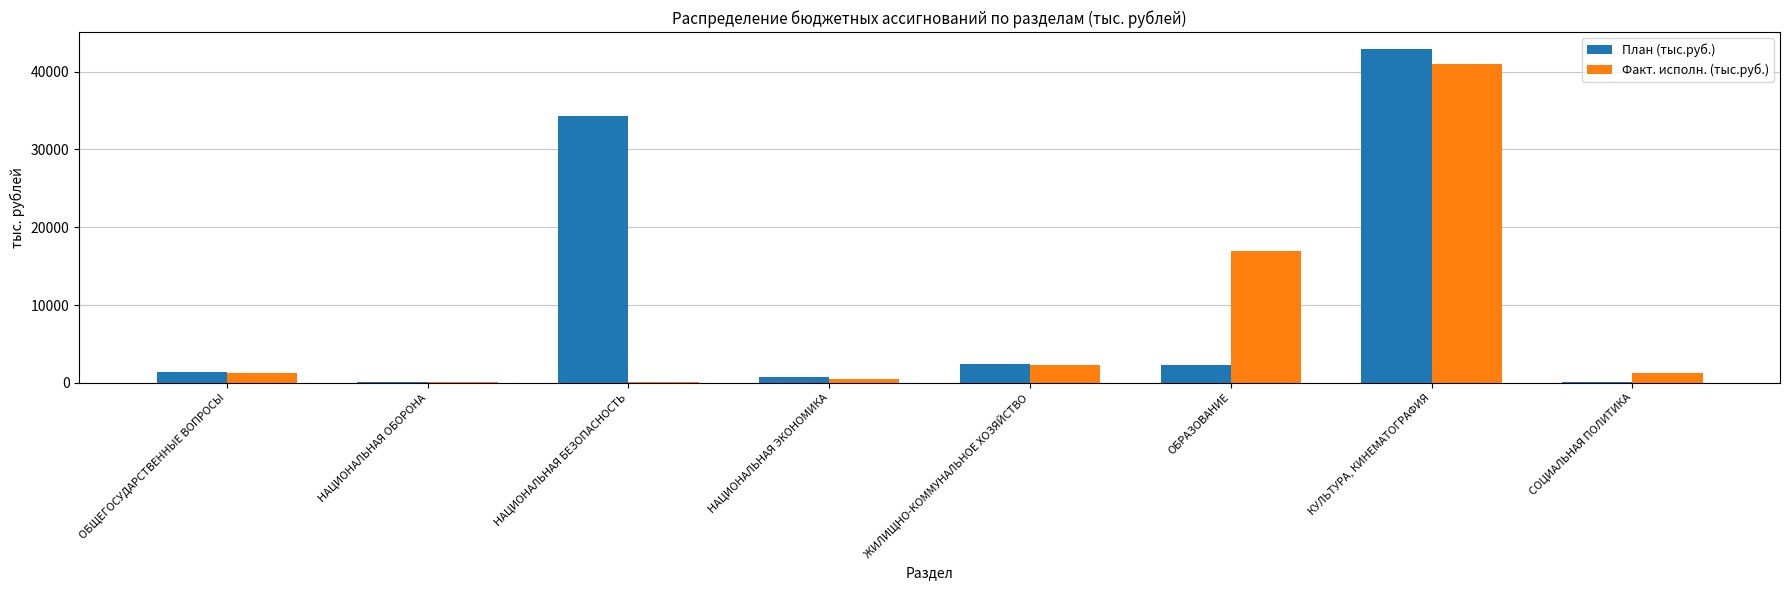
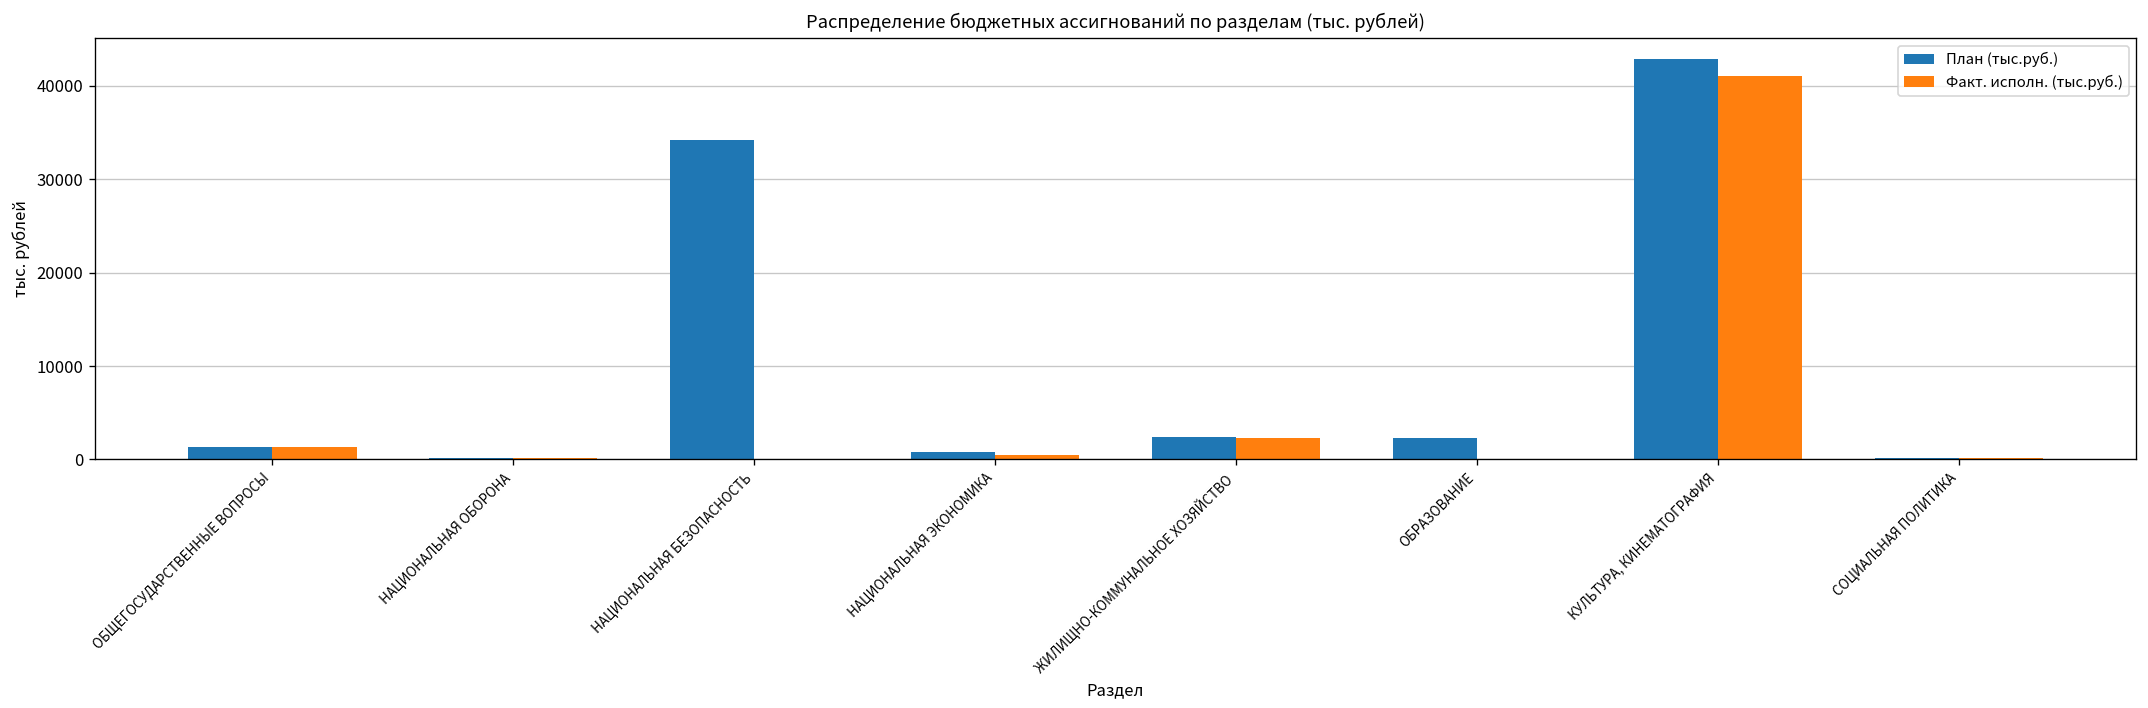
  {
    "План (тыс.руб.)": {
      "ОБЩЕГОСУДАРСТВЕННЫЕ ВОПРОСЫ": 1000,
      "НАЦИОНАЛЬНАЯ БЕЗОПАСНОСТЬ": 34000,
      "НАЦИОНАЛЬНАЯ ЭКОНОМИКА": 1000,
      "ЖИЛИЩНО-КОММУНАЛЬНОЕ ХОЗЯЙСТВО": 2000,
      "ОБРАЗОВАНИЕ": 2000,
      "КУЛЬТУРА, КИНЕМАТОГРАФИЯ": 43000
    },
    "Факт. исполн. (тыс.руб.)": {
      "ОБЩЕГОСУДАРСТВЕННЫЕ ВОПРОСЫ": 1000,
      "НАЦИОНАЛЬНАЯ ЭКОНОМИКА": 1000,
      "ЖИЛИЩНО-КОММУНАЛЬНОЕ ХОЗЯЙСТВО": 2000,
-     "ОБРАЗОВАНИЕ": 17000,
+     "ОБРАЗОВАНИЕ": 0,
      "КУЛЬТУРА, КИНЕМАТОГРАФИЯ": 41000,
-     "СОЦИАЛЬНАЯ ПОЛИТИКА": 1000
+     "СОЦИАЛЬНАЯ ПОЛИТИКА": 0
    }
  }
